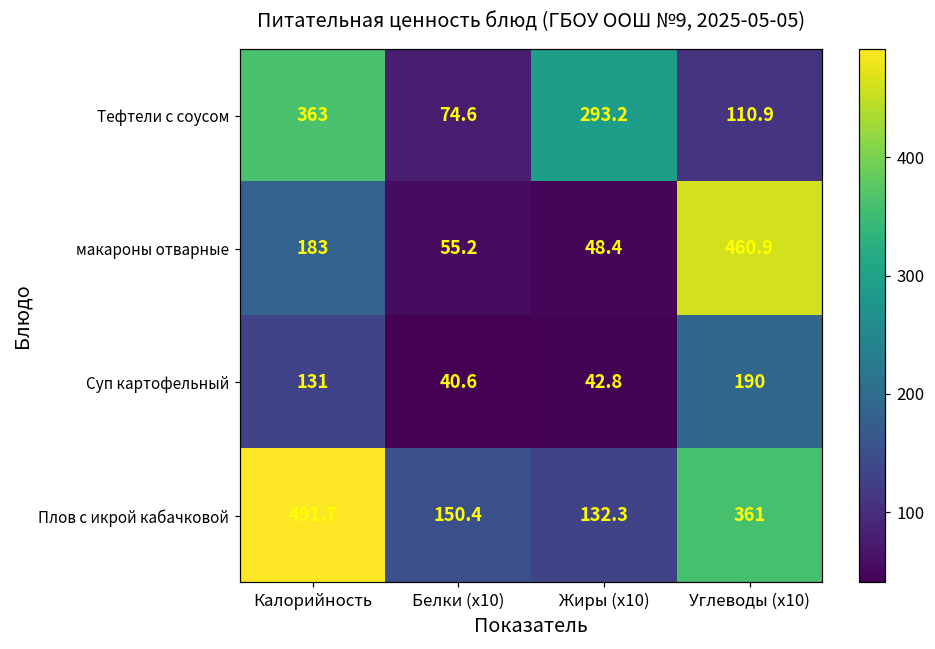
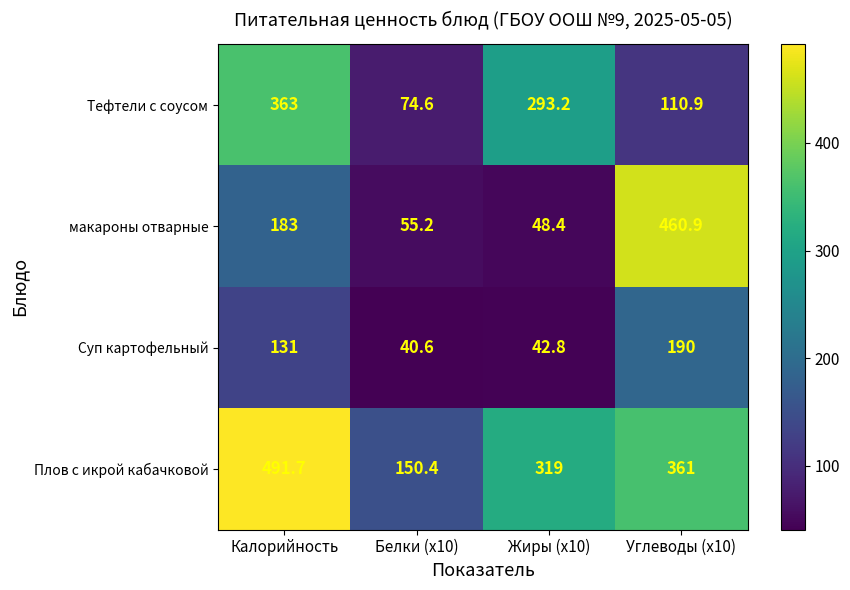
  {
    "Тефтели с соусом": {
      "Калорийность": 363,
      "Белки (x10)": 74.6,
      "Жиры (x10)": 293.2,
      "Углеводы (x10)": 110.9
    },
    "макароны отварные": {
      "Калорийность": 183,
      "Белки (x10)": 55.2,
      "Жиры (x10)": 48.4
    },
    "Суп картофельный": {
      "Калорийность": 131,
      "Белки (x10)": 40.6,
      "Жиры (x10)": 42.8,
      "Углеводы (x10)": 190
    },
    "Плов с икрой кабачковой": {
      "Белки (x10)": 150.4,
-     "Жиры (x10)": 132.3,
+     "Жиры (x10)": 319,
      "Углеводы (x10)": 361
    }
  }
